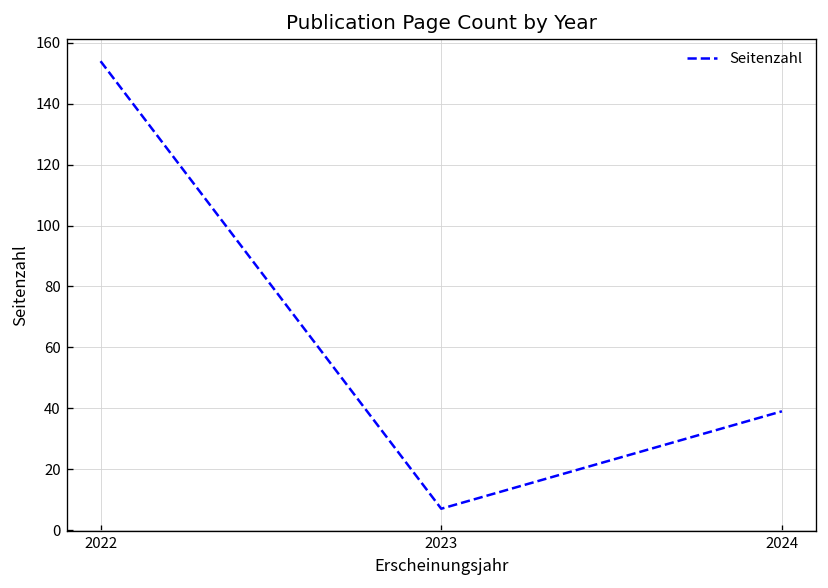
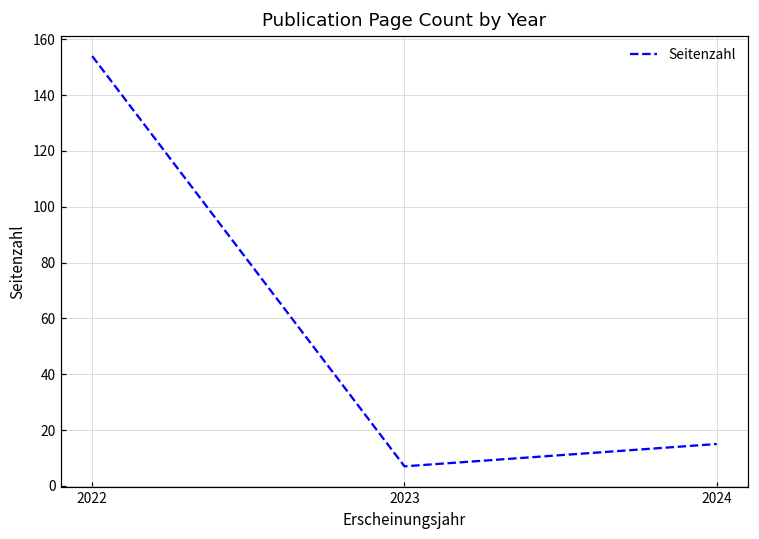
  {
    "2022": 154,
    "2023": 7,
-   "2024": 39
+   "2024": 15
  }
